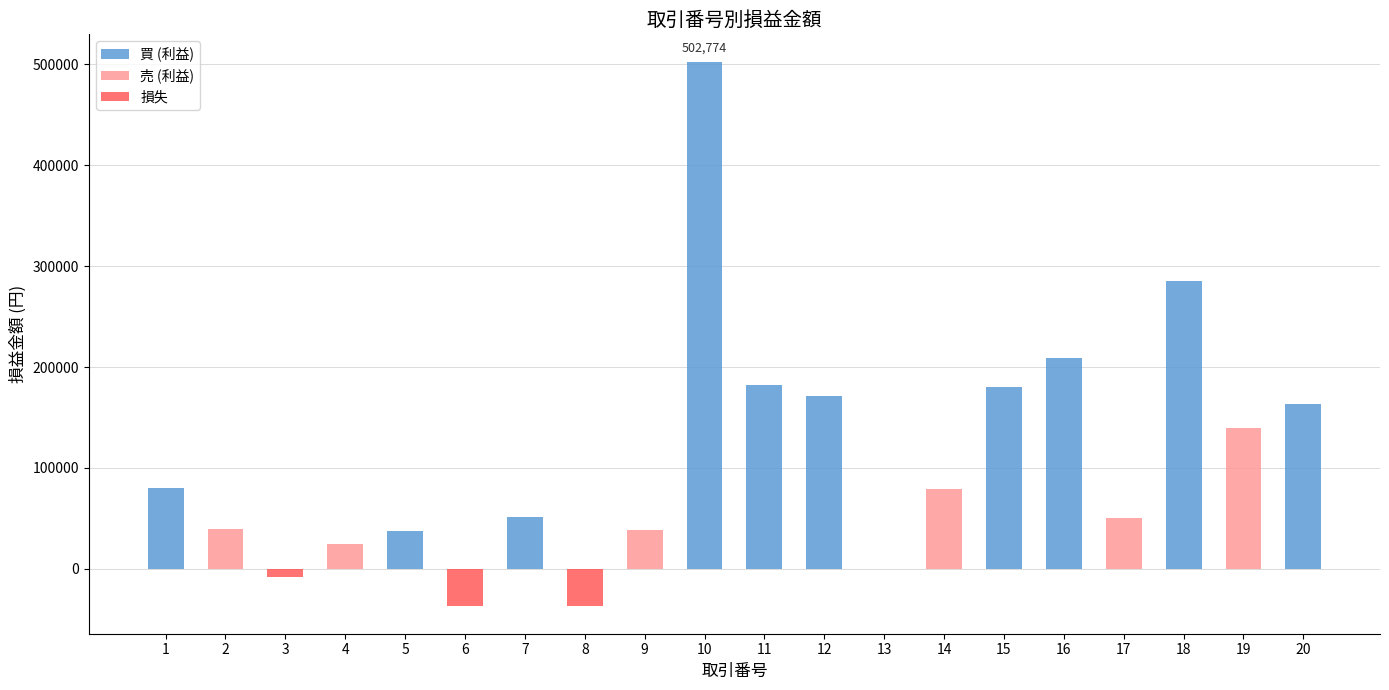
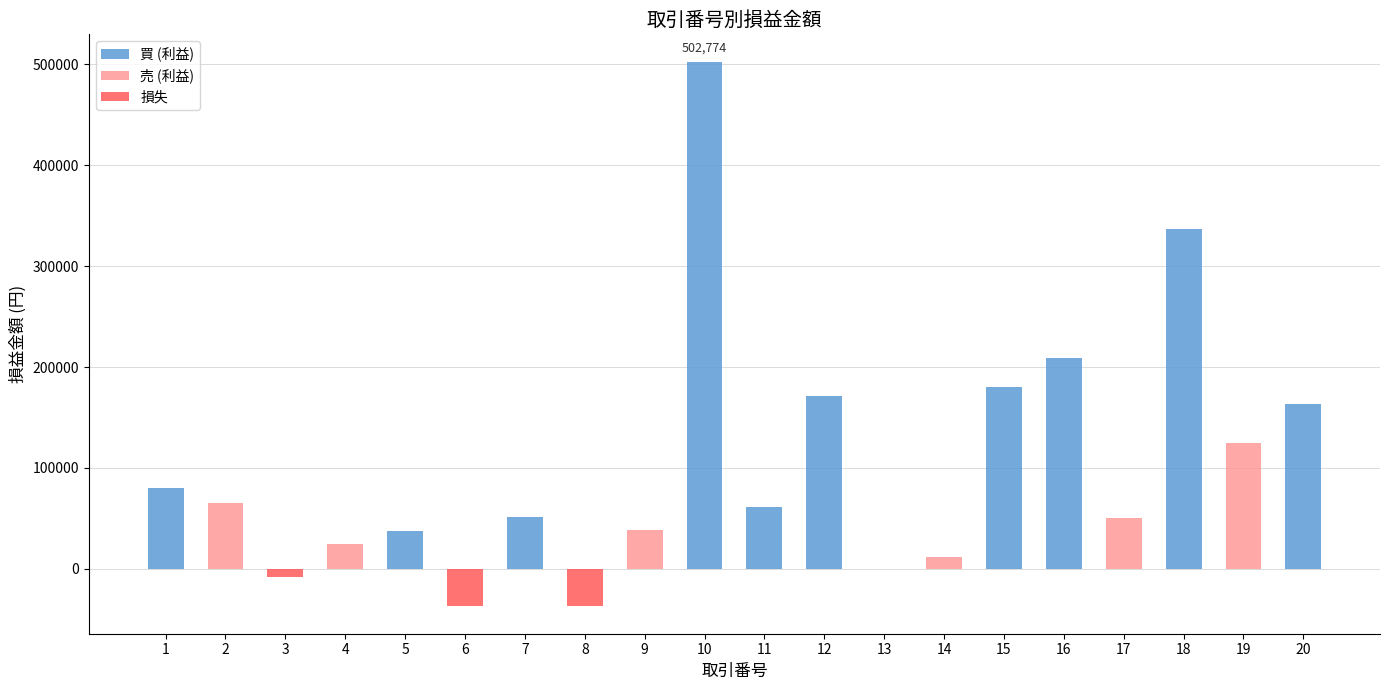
  {
    "買 (利益)": {
      "1": 80000,
      "2": 0,
      "3": 0,
      "4": 0,
      "5": 37000,
      "6": 0,
      "7": 52000,
      "8": 0,
      "9": 0,
-     "11": 182000,
+     "11": 61000,
      "12": 172000,
      "13": 0,
      "14": 0,
      "15": 181000,
      "16": 209000,
      "17": 0,
-     "18": 285000,
+     "18": 337000,
      "19": 0,
      "20": 163000
    },
    "売 (利益)": {
      "1": 0,
-     "2": 40000,
+     "2": 65000,
      "3": 0,
      "4": 25000,
      "5": 0,
      "6": 0,
      "7": 0,
      "8": 0,
      "9": 39000,
      "10": 0,
      "11": 0,
      "12": 0,
      "13": 0,
-     "14": 79000,
+     "14": 11000,
      "15": 0,
      "16": 0,
      "17": 51000,
      "18": 0,
-     "19": 140000,
+     "19": 125000,
      "20": 0
    },
    "損失": {
      "1": 0,
      "2": 0,
      "3": -8000,
      "4": 0,
      "5": 0,
      "6": -37000,
      "7": 0,
      "8": -37000,
      "9": 0,
      "10": 0,
      "11": 0,
      "12": 0,
      "13": 0,
      "14": 0,
      "15": 0,
      "16": 0,
      "17": 0,
      "18": 0,
      "19": 0,
      "20": 0
    }
  }
